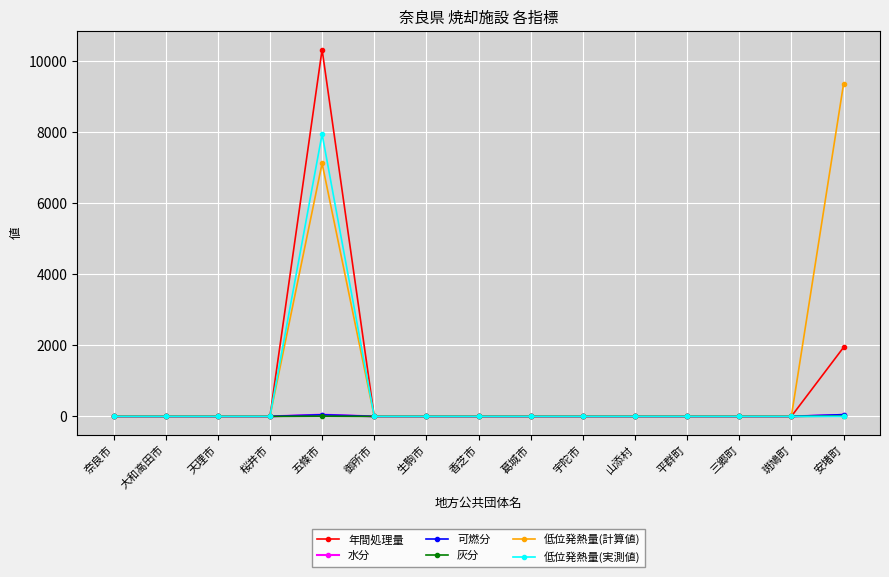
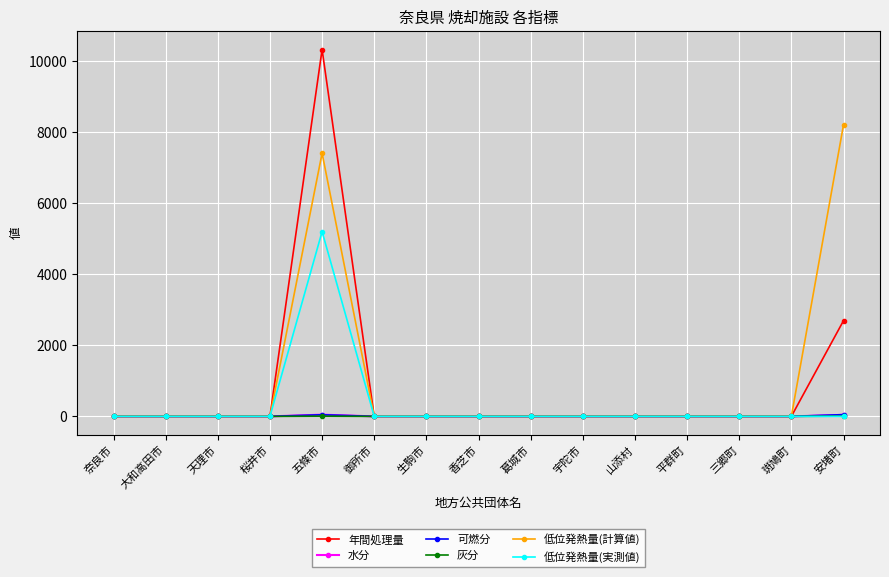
  {
    "年間処理量": {
      "五條市": 10300,
-     "安堵町": 1900
+     "安堵町": 2700
    },
    "低位発熱量(計算値)": {
-     "五條市": 7100,
-     "安堵町": 9300
+     "五條市": 7400,
+     "安堵町": 8200
    },
    "低位発熱量(実測値)": {
-     "五條市": 7900
+     "五條市": 5200
    }
  }
